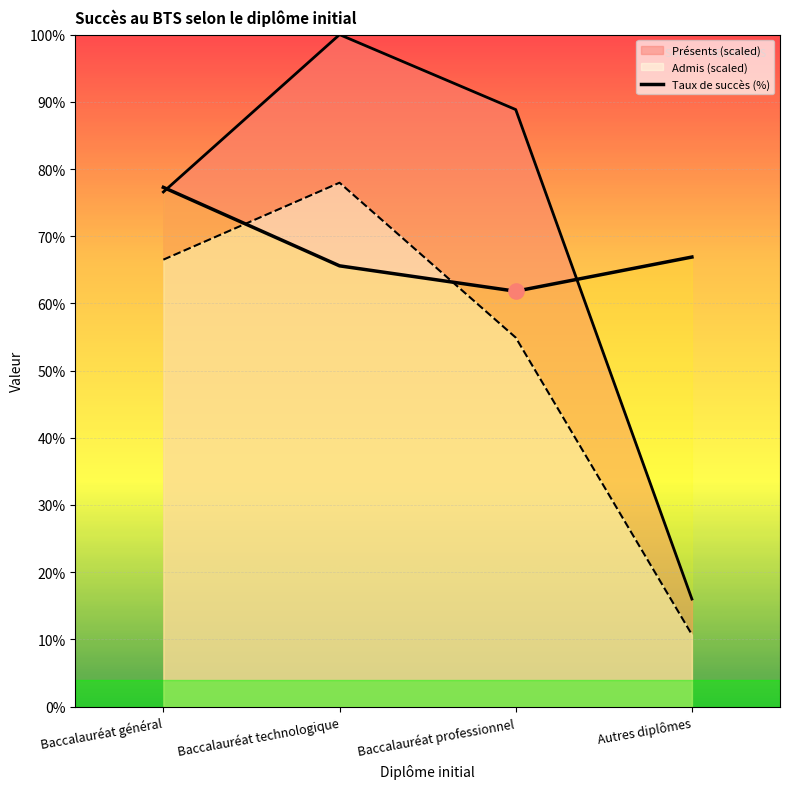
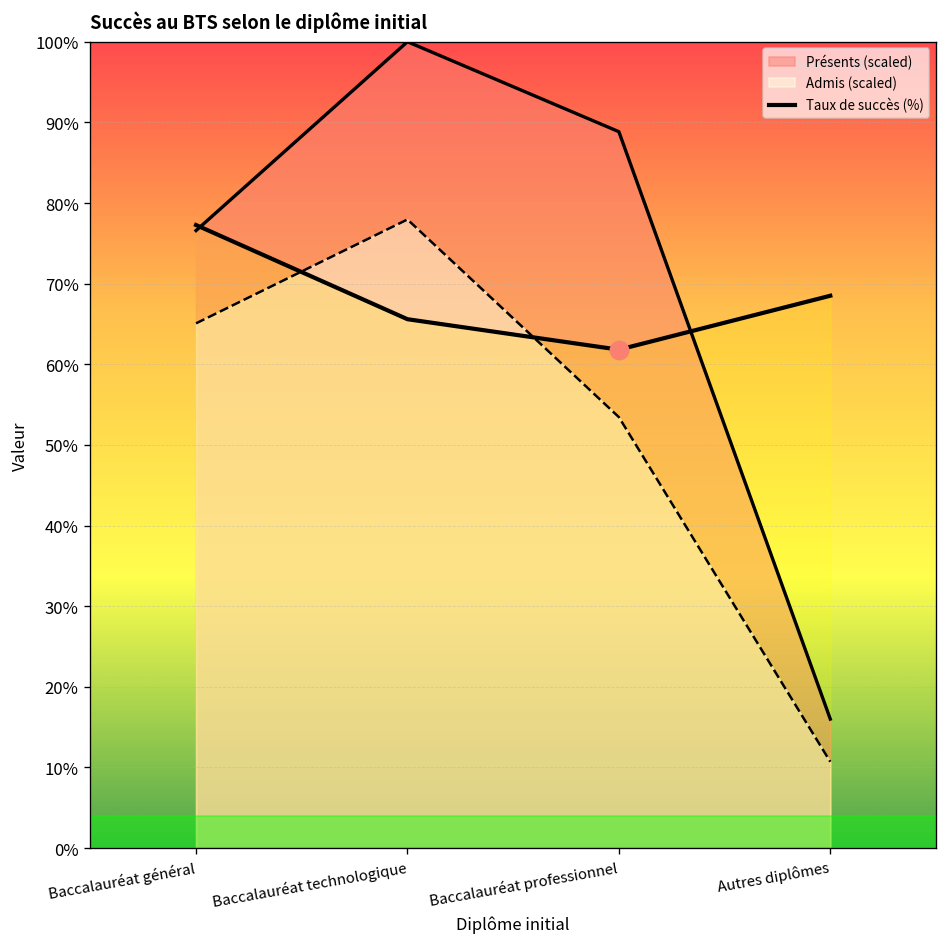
  {
    "Admis (scaled)": {
-     "Baccalauréat général": "67%",
+     "Baccalauréat général": "65%",
      "Baccalauréat technologique": "78%",
-     "Baccalauréat professionnel": "55%",
+     "Baccalauréat professionnel": "53%",
      "Autres diplômes": "11%"
    },
    "Taux de succès (%)": {
      "Baccalauréat général": "77%",
      "Baccalauréat technologique": "66%",
-     "Autres diplômes": "67%"
+     "Autres diplômes": "69%"
    }
  }
